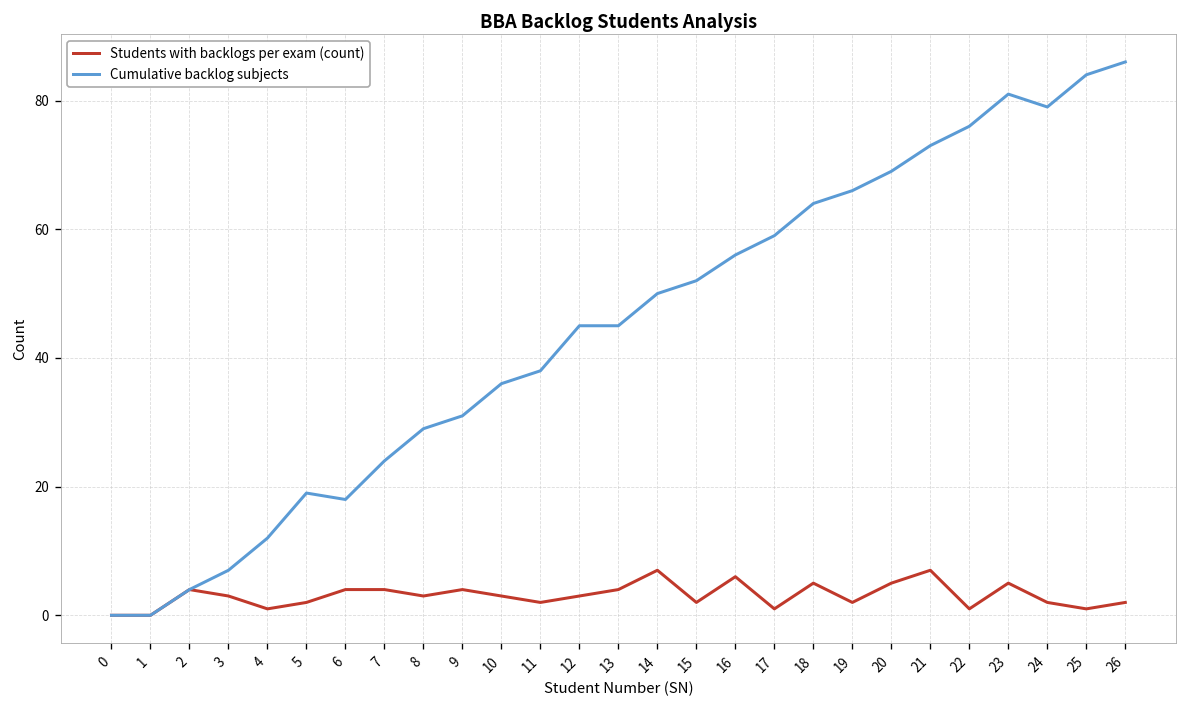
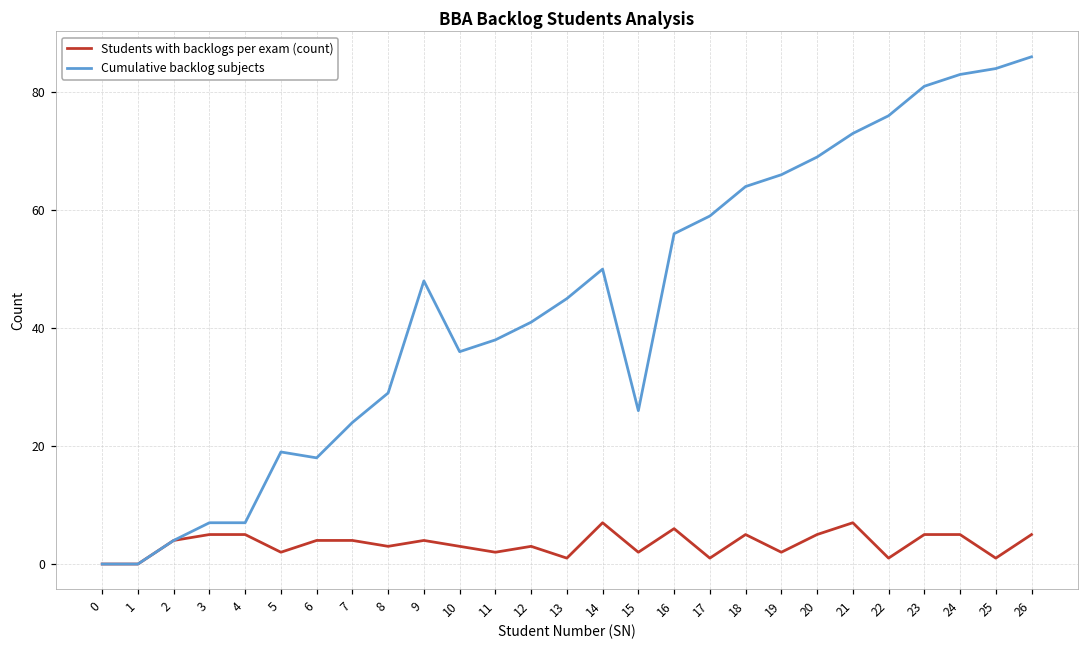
  {
    "Students with backlogs per exam (count)": {
-     "3": 3,
-     "4": 1,
+     "3": 5,
+     "4": 5,
      "5": 2,
      "6": 4,
      "7": 4,
      "8": 3,
      "9": 4,
      "10": 3,
      "11": 2,
      "12": 3,
-     "13": 4,
+     "13": 1,
      "14": 7,
      "15": 2,
      "16": 6,
      "17": 1,
      "18": 5,
      "19": 2,
      "20": 5,
      "21": 7,
      "22": 1,
      "23": 5,
-     "24": 2,
+     "24": 5,
      "25": 1,
-     "26": 2
+     "26": 5
    },
    "Cumulative backlog subjects": {
      "3": 7,
-     "4": 12,
+     "4": 7,
      "5": 19,
      "6": 18,
      "7": 24,
      "8": 29,
-     "9": 31,
+     "9": 48,
      "10": 36,
      "11": 38,
-     "12": 45,
+     "12": 41,
      "13": 45,
      "14": 50,
-     "15": 52,
+     "15": 26,
      "16": 56,
      "17": 59,
      "18": 64,
      "19": 66,
      "20": 69,
      "21": 73,
      "22": 76,
      "23": 81,
-     "24": 79,
+     "24": 83,
      "25": 84,
      "26": 86
    }
  }
